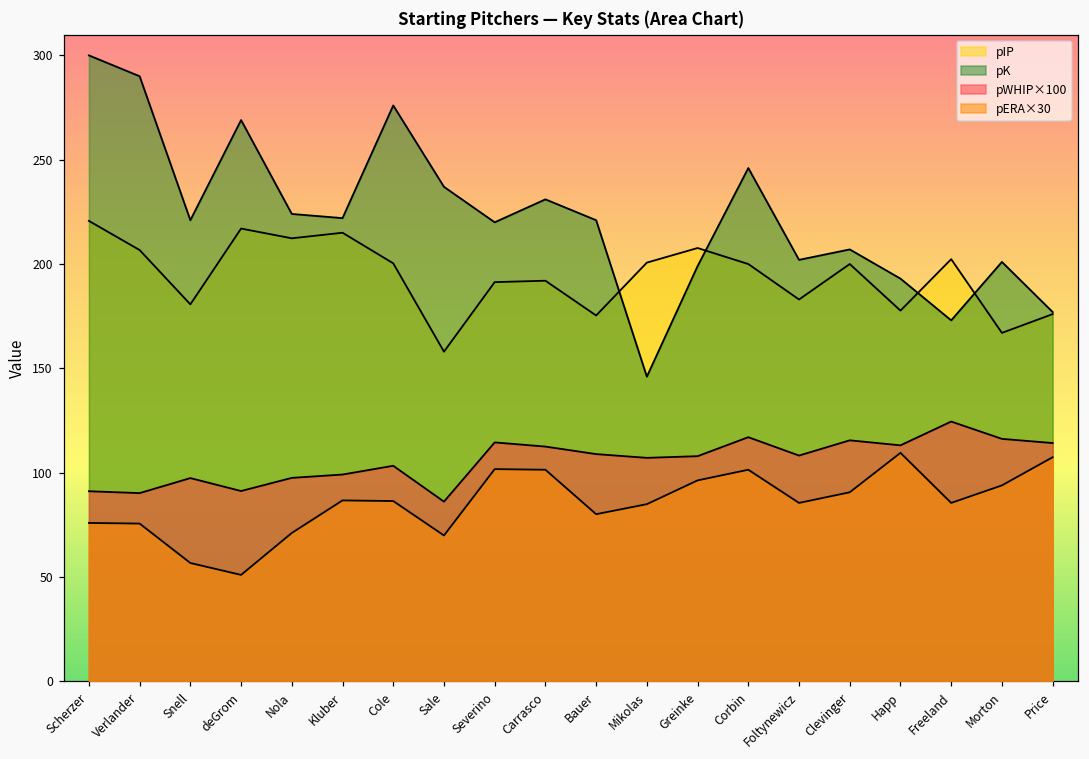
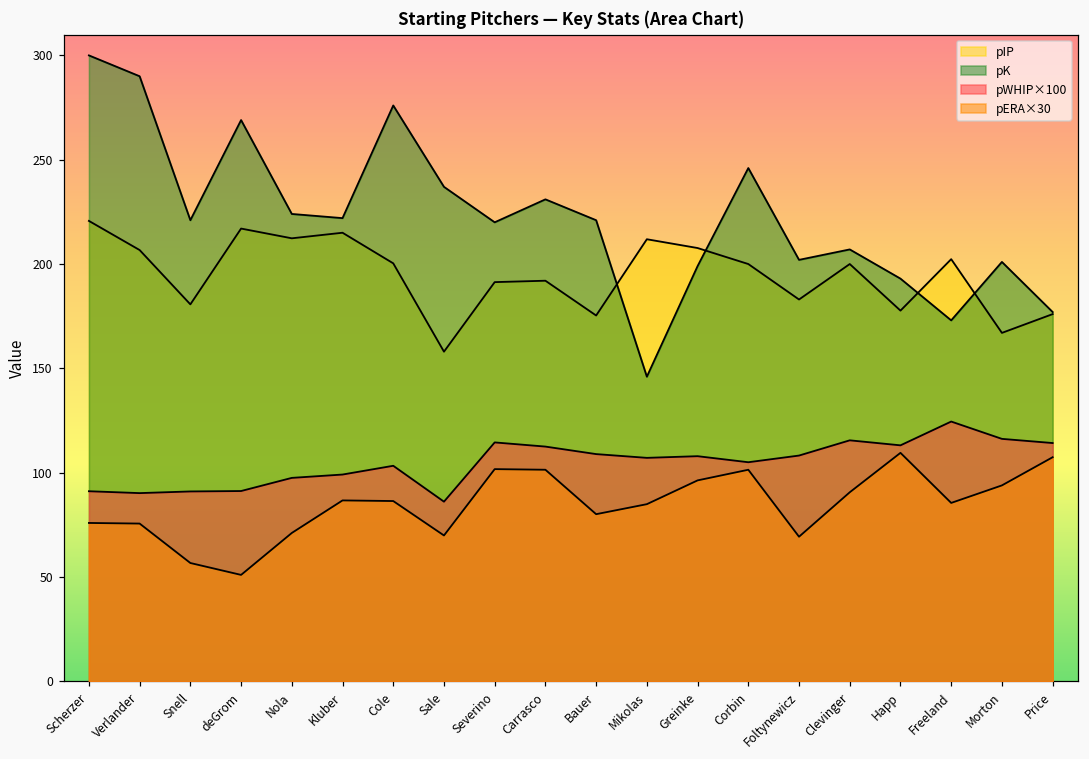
  {
    "pIP": {
      "Scherzer": 221,
      "Verlander": 207,
      "Snell": 181,
      "deGrom": 217,
      "Nola": 212,
      "Kluber": 215,
      "Cole": 200,
      "Sale": 158,
      "Severino": 191,
      "Carrasco": 192,
      "Bauer": 175,
-     "Mikolas": 201,
+     "Mikolas": 212,
      "Greinke": 208,
      "Corbin": 200,
      "Foltynewicz": 183,
      "Clevinger": 200,
      "Happ": 178,
      "Freeland": 202,
      "Morton": 167
    },
    "pK": {
      "Scherzer": 300,
      "Verlander": 290,
      "Snell": 221,
      "deGrom": 269,
      "Nola": 224,
      "Kluber": 222,
      "Cole": 276,
      "Sale": 237,
      "Severino": 220,
      "Carrasco": 231,
      "Bauer": 221,
      "Mikolas": 146,
      "Greinke": 199,
      "Corbin": 246,
      "Foltynewicz": 202,
      "Clevinger": 207,
      "Happ": 193,
      "Freeland": 173,
      "Morton": 201
    },
    "pWHIP×100": {
      "Scherzer": 91,
      "Verlander": 90,
-     "Snell": 97,
+     "Snell": 91,
      "deGrom": 91,
      "Nola": 98,
      "Kluber": 99,
      "Cole": 103,
      "Sale": 86,
      "Severino": 115,
      "Carrasco": 113,
      "Bauer": 109,
      "Mikolas": 107,
      "Greinke": 108,
-     "Corbin": 117,
+     "Corbin": 105,
      "Foltynewicz": 108,
      "Clevinger": 116,
      "Happ": 113,
      "Freeland": 125,
      "Morton": 116,
      "Price": 114
    },
    "pERA×30": {
      "Scherzer": 76,
      "Verlander": 76,
      "Snell": 57,
      "deGrom": 51,
      "Nola": 71,
      "Kluber": 87,
      "Cole": 86,
      "Sale": 70,
      "Severino": 102,
      "Carrasco": 101,
      "Bauer": 80,
      "Mikolas": 85,
      "Greinke": 96,
      "Corbin": 101,
-     "Foltynewicz": 86,
+     "Foltynewicz": 69,
      "Clevinger": 91,
      "Happ": 110,
      "Freeland": 86,
      "Morton": 94,
      "Price": 107
    }
  }
